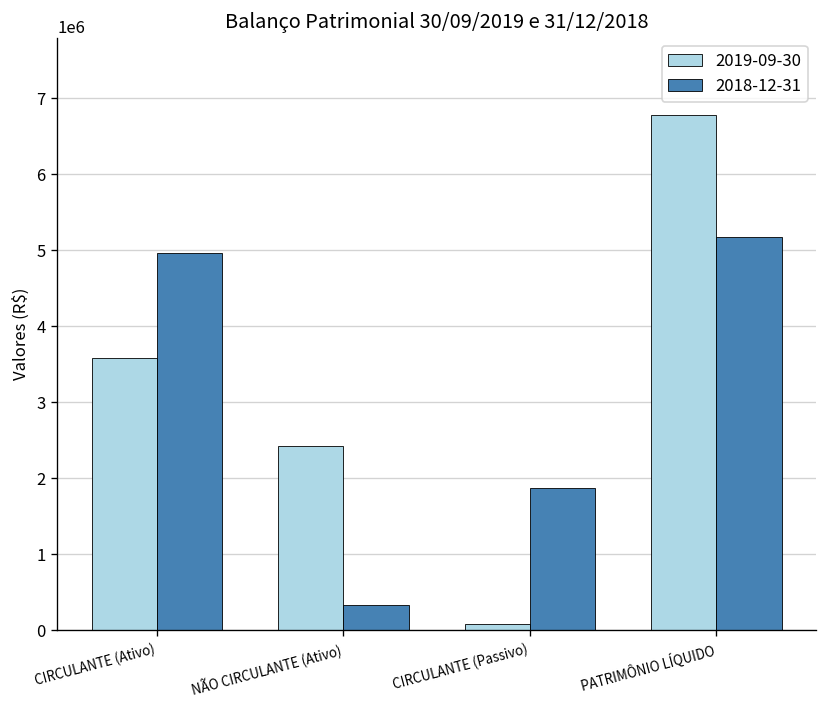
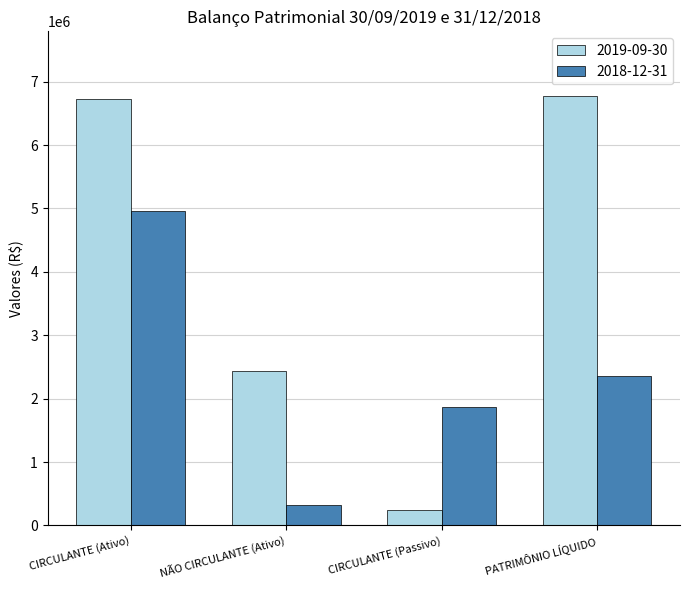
  {
    "2019-09-30": {
-     "CIRCULANTE (Ativo)": 3600000,
+     "CIRCULANTE (Ativo)": 6700000,
      "NÃO CIRCULANTE (Ativo)": 2400000,
-     "CIRCULANTE (Passivo)": 100000,
+     "CIRCULANTE (Passivo)": 200000,
      "PATRIMÔNIO LÍQUIDO": 6800000
    },
    "2018-12-31": {
      "CIRCULANTE (Ativo)": 5000000,
      "NÃO CIRCULANTE (Ativo)": 300000,
      "CIRCULANTE (Passivo)": 1900000,
-     "PATRIMÔNIO LÍQUIDO": 5200000
+     "PATRIMÔNIO LÍQUIDO": 2400000
    }
  }
